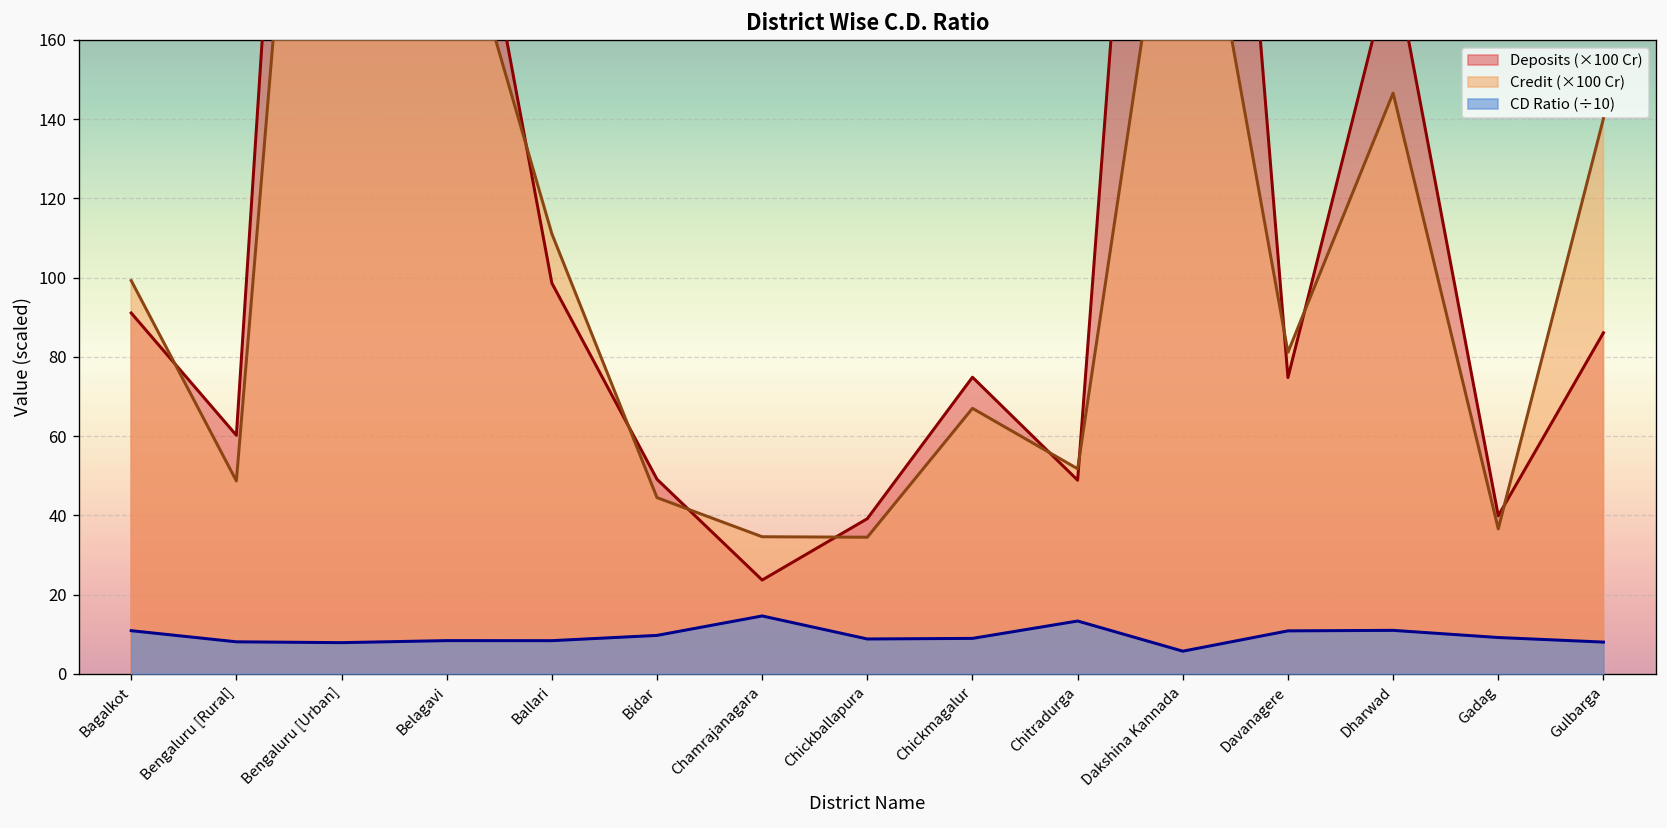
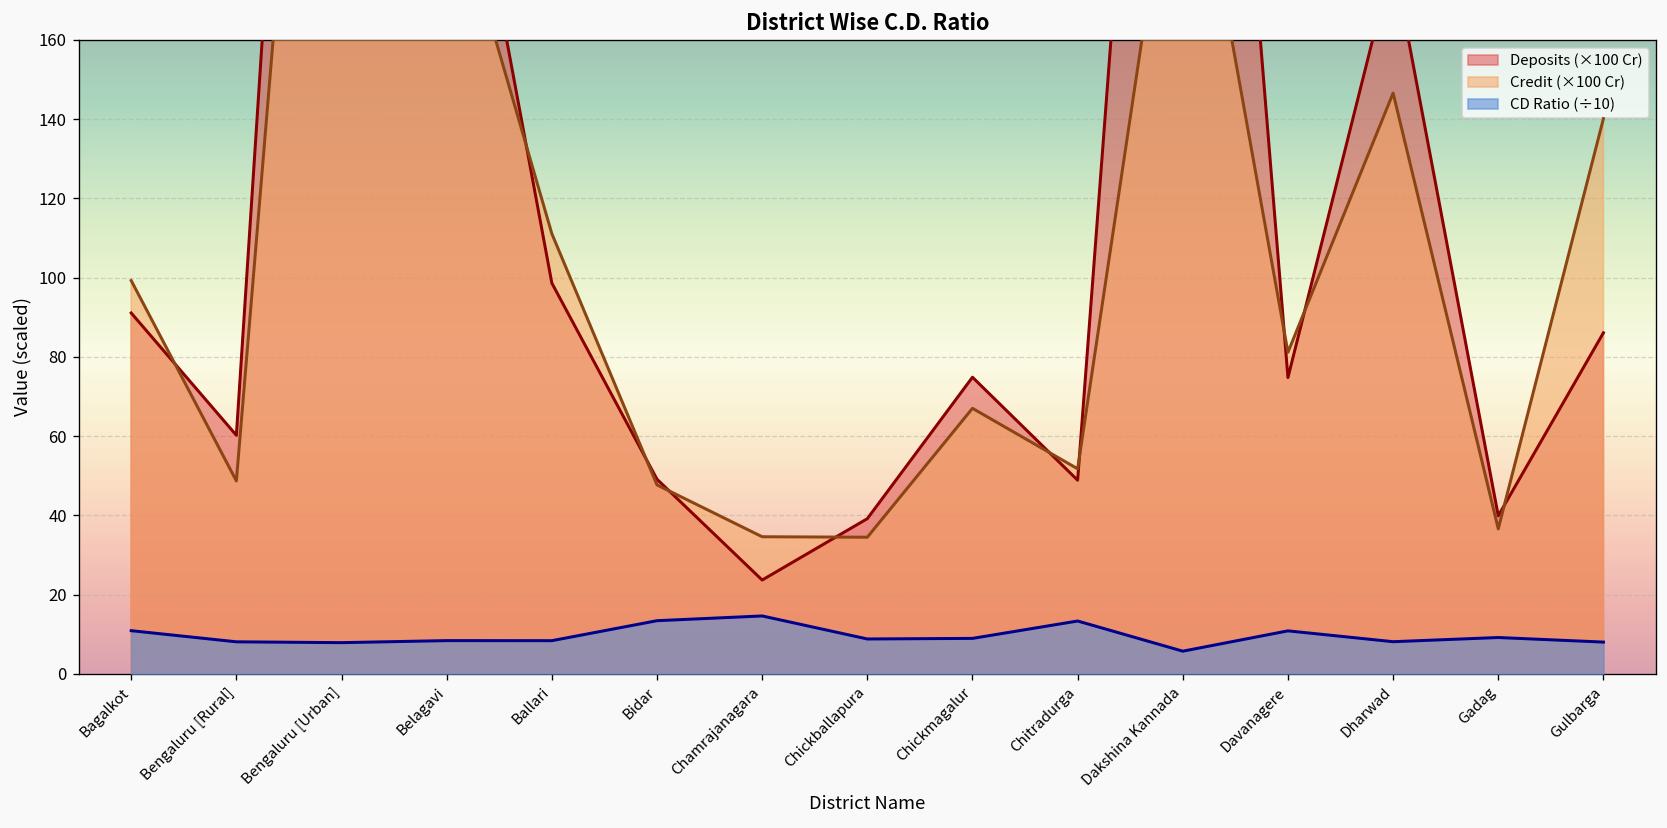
  {
    "Deposits (×100 Cr)": {
      "Bagalkot": 91,
      "Bengaluru [Rural]": 60,
      "Ballari": 99,
      "Bidar": 49,
      "Chamrajanagara": 24,
      "Chickballapura": 39,
      "Chickmagalur": 75,
      "Chitradurga": 49,
      "Davanagere": 75,
      "Gadag": 40,
      "Gulbarga": 86
    },
    "Credit (×100 Cr)": {
      "Bagalkot": 99,
      "Bengaluru [Rural]": 49,
      "Ballari": 111,
-     "Bidar": 44,
+     "Bidar": 48,
      "Chamrajanagara": 35,
      "Chickballapura": 34,
      "Chickmagalur": 67,
      "Chitradurga": 52,
      "Davanagere": 81,
      "Dharwad": 147,
      "Gadag": 37
    },
    "CD Ratio (÷10)": {
      "Bagalkot": 11,
      "Bengaluru [Rural]": 8,
      "Bengaluru [Urban]": 8,
      "Belagavi": 8,
      "Ballari": 8,
-     "Bidar": 10,
+     "Bidar": 13,
      "Chamrajanagara": 15,
      "Chickballapura": 9,
      "Chickmagalur": 9,
      "Chitradurga": 13,
      "Dakshina Kannada": 6,
      "Davanagere": 11,
-     "Dharwad": 11,
+     "Dharwad": 8,
      "Gadag": 9,
      "Gulbarga": 8
    }
  }
